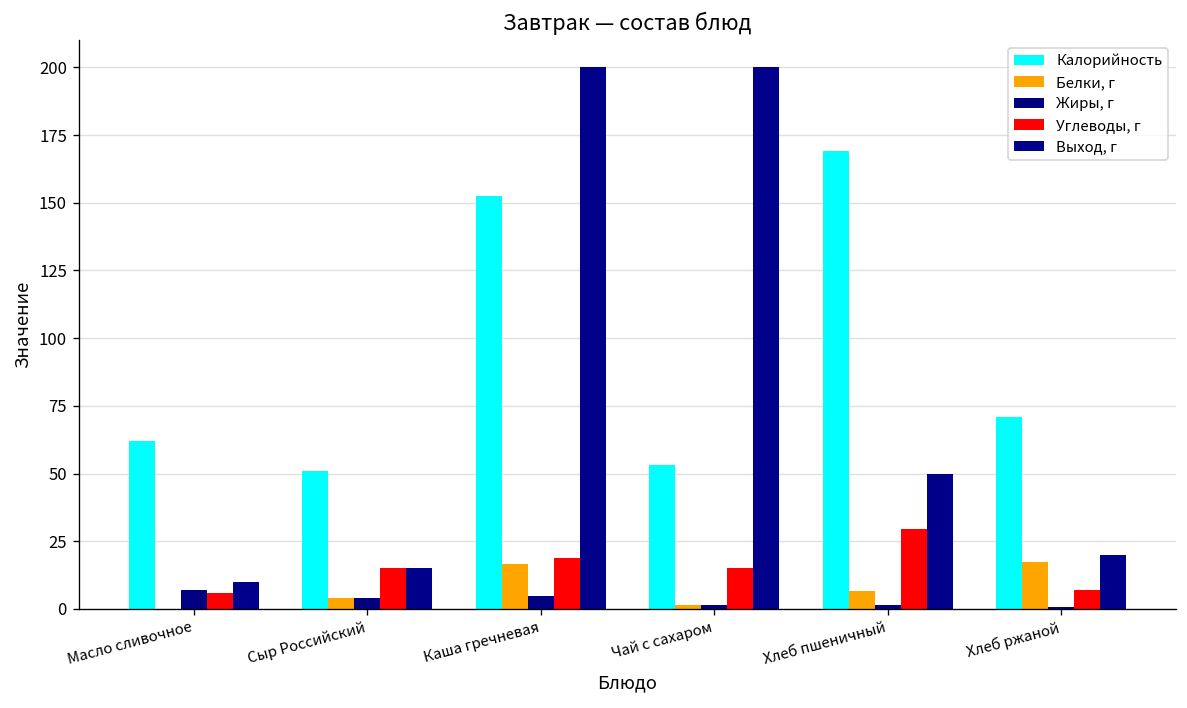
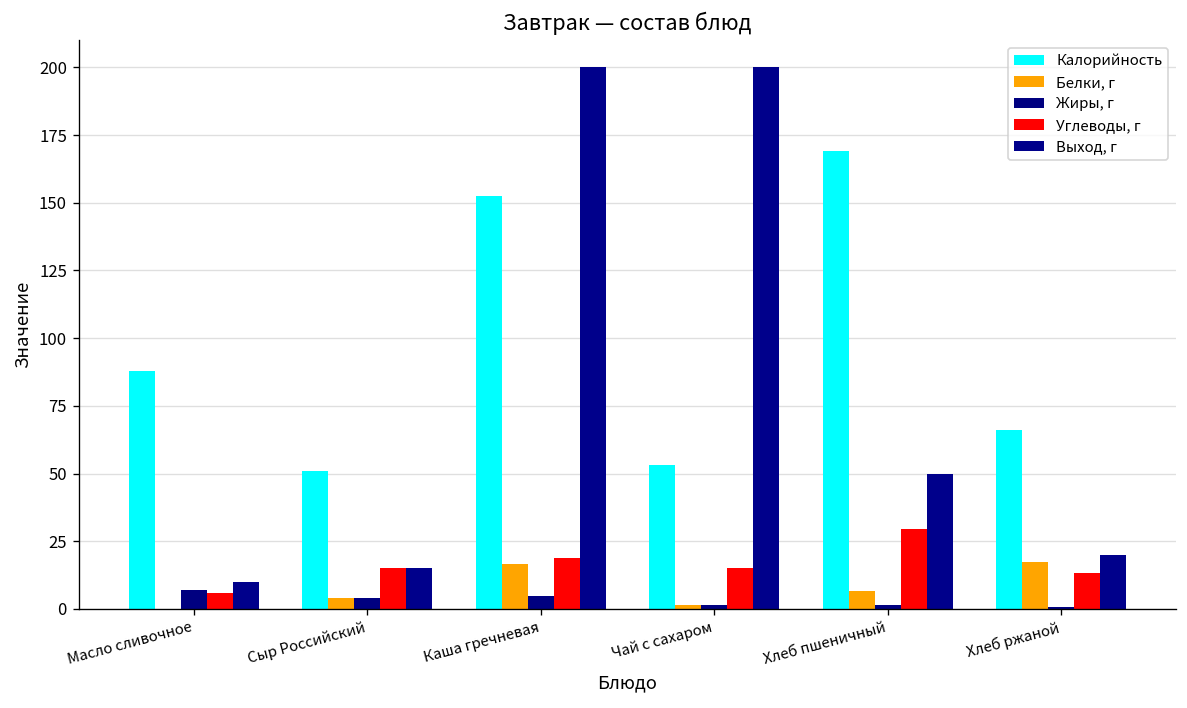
  {
    "Калорийность": {
-     "Масло сливочное": 62,
+     "Масло сливочное": 88,
      "Сыр Российский": 51,
      "Каша гречневая": 152,
      "Чай с сахаром": 53,
      "Хлеб пшеничный": 169,
-     "Хлеб ржаной": 71
+     "Хлеб ржаной": 66
    },
    "Белки, г": {
      "Сыр Российский": 4,
      "Каша гречневая": 17,
      "Чай с сахаром": 1,
      "Хлеб пшеничный": 7,
      "Хлеб ржаной": 17
    },
    "Углеводы, г": {
      "Масло сливочное": 6,
      "Сыр Российский": 15,
      "Каша гречневая": 19,
      "Чай с сахаром": 15,
      "Хлеб пшеничный": 30,
-     "Хлеб ржаной": 7
+     "Хлеб ржаной": 13
    }
  }
